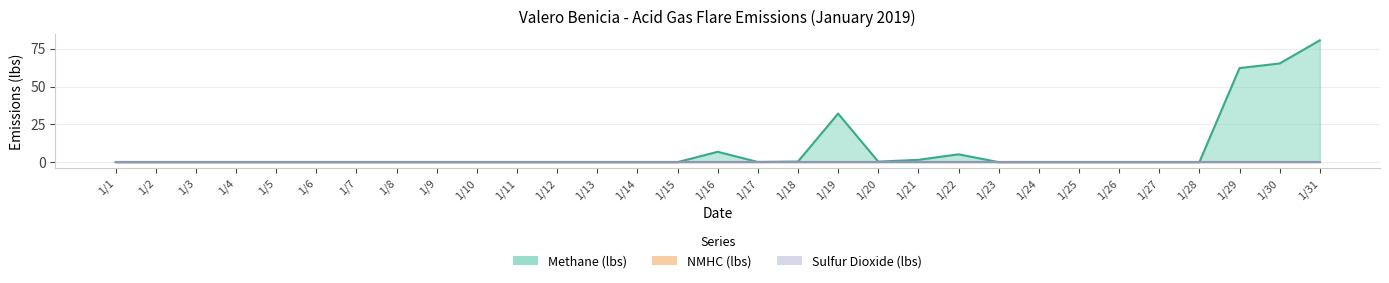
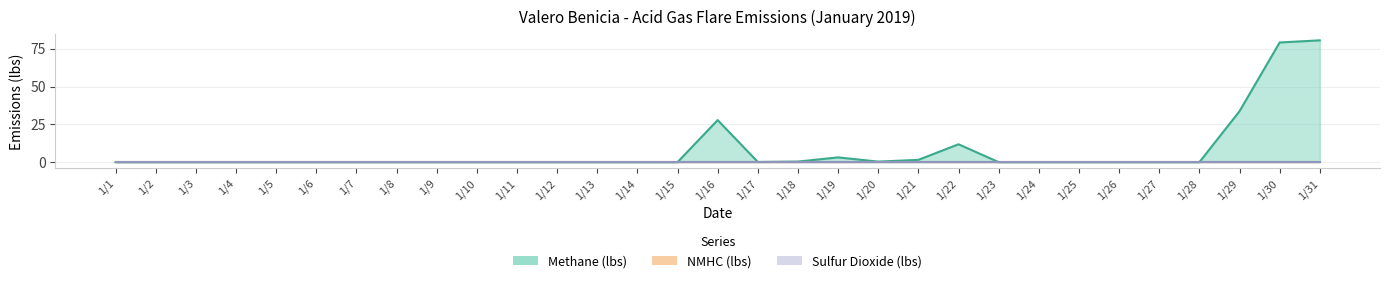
  {
    "Methane (lbs)": {
-     "1/16": 7,
-     "1/19": 32,
-     "1/22": 5,
-     "1/29": 62,
-     "1/30": 65,
+     "1/16": 28,
+     "1/19": 3,
+     "1/22": 12,
+     "1/29": 34,
+     "1/30": 79,
      "1/31": 81
    },
    "Sulfur Dioxide (lbs)": {
      "1/16": 0,
      "1/19": 0,
      "1/22": 0,
      "1/29": 0,
      "1/30": 0,
      "1/31": 0
    }
  }
